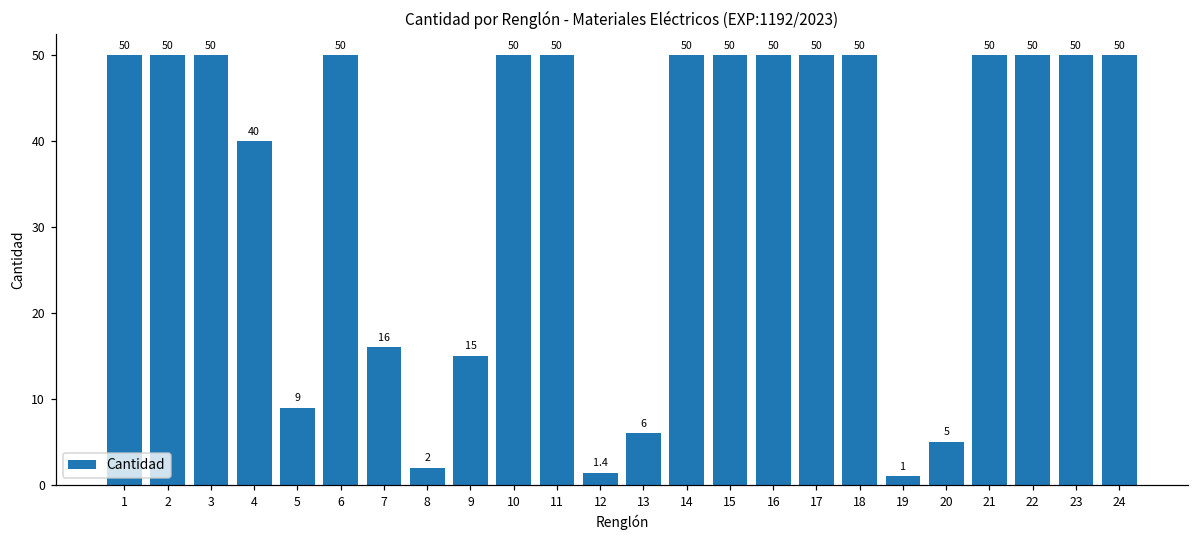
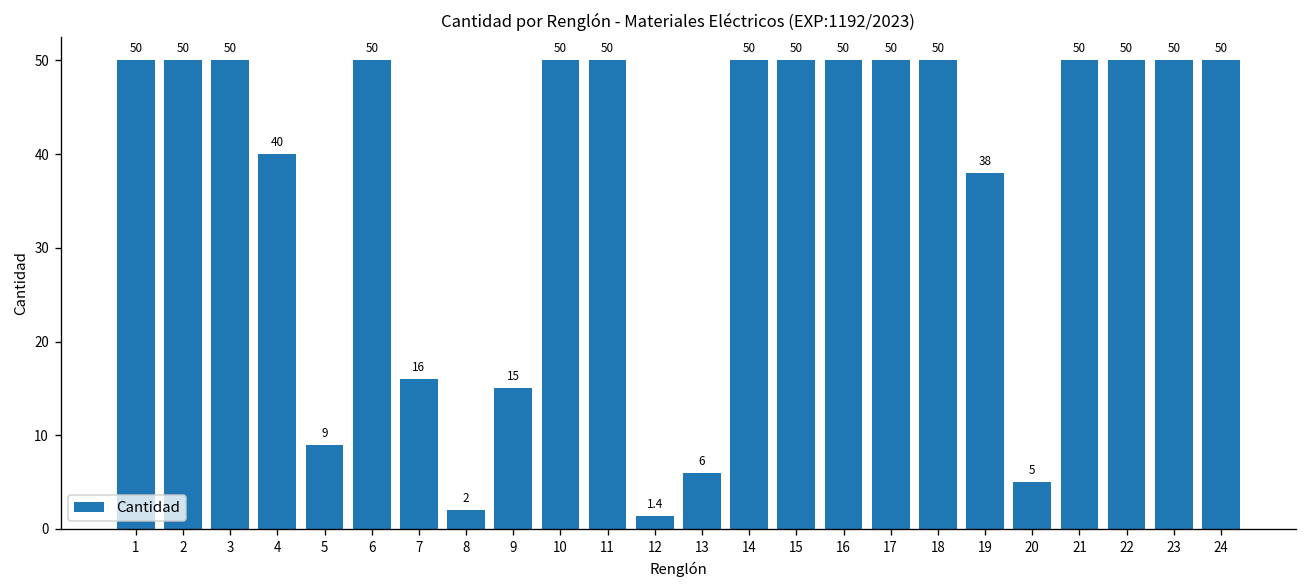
  {
    "1": 50,
    "2": 50,
    "3": 50,
    "4": 40,
    "5": 9,
    "6": 50,
    "7": 16,
    "8": 2,
    "9": 15,
    "10": 50,
    "11": 50,
    "12": 1.4,
    "13": 6,
    "14": 50,
    "15": 50,
    "16": 50,
    "17": 50,
    "18": 50,
-   "19": 1,
+   "19": 38,
    "20": 5,
    "21": 50,
    "22": 50,
    "23": 50,
    "24": 50
  }
